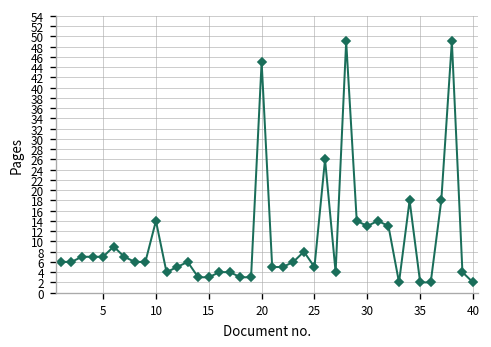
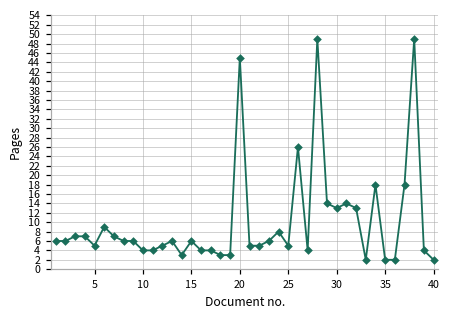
  {
-   "5": 7,
-   "10": 14,
-   "15": 3,
+   "5": 5,
+   "10": 4,
+   "15": 6,
    "20": 45,
    "25": 5,
    "30": 13,
    "35": 2,
    "40": 2
  }
